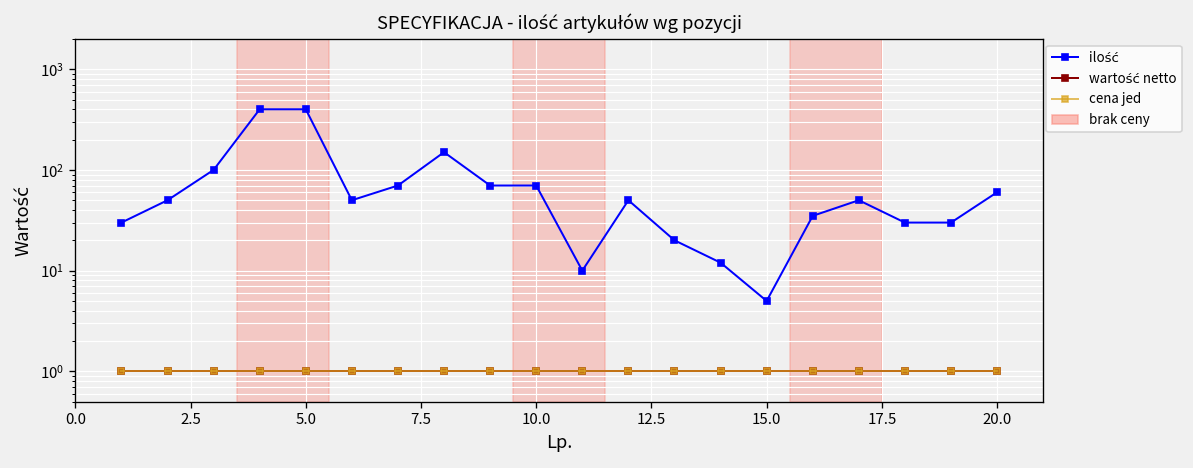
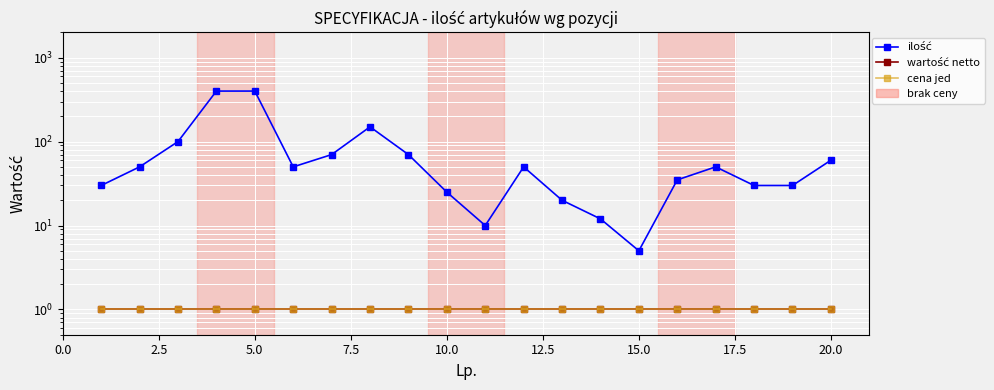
  {
    "ilość": {
      "5.0": 400,
-     "10.0": 70,
+     "10.0": 25,
      "15.0": 5,
      "20.0": 60
    },
    "cena jed": {
      "5.0": 1,
      "10.0": 1,
      "15.0": 1,
      "20.0": 1
    }
  }
